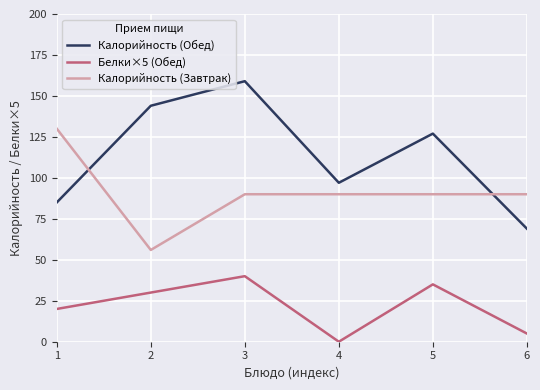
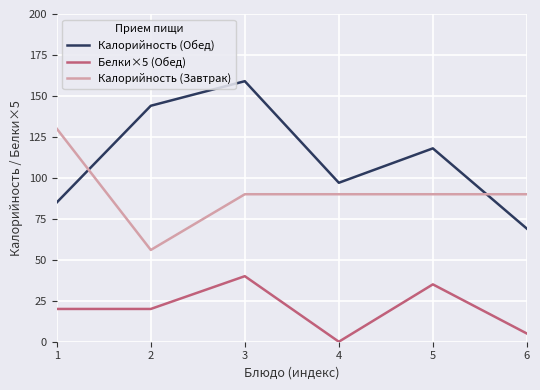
  {
    "Калорийность (Обед)": {
      "1": 85,
      "2": 144,
      "3": 159,
      "4": 97,
-     "5": 127,
+     "5": 118,
      "6": 69
    },
    "Белки×5 (Обед)": {
      "1": 20,
-     "2": 30,
+     "2": 20,
      "3": 40,
      "4": 0,
      "5": 35,
      "6": 5
    },
    "Калорийность (Завтрак)": {
      "1": 130,
      "2": 56,
      "3": 90,
      "4": 90,
      "5": 90,
      "6": 90
    }
  }
